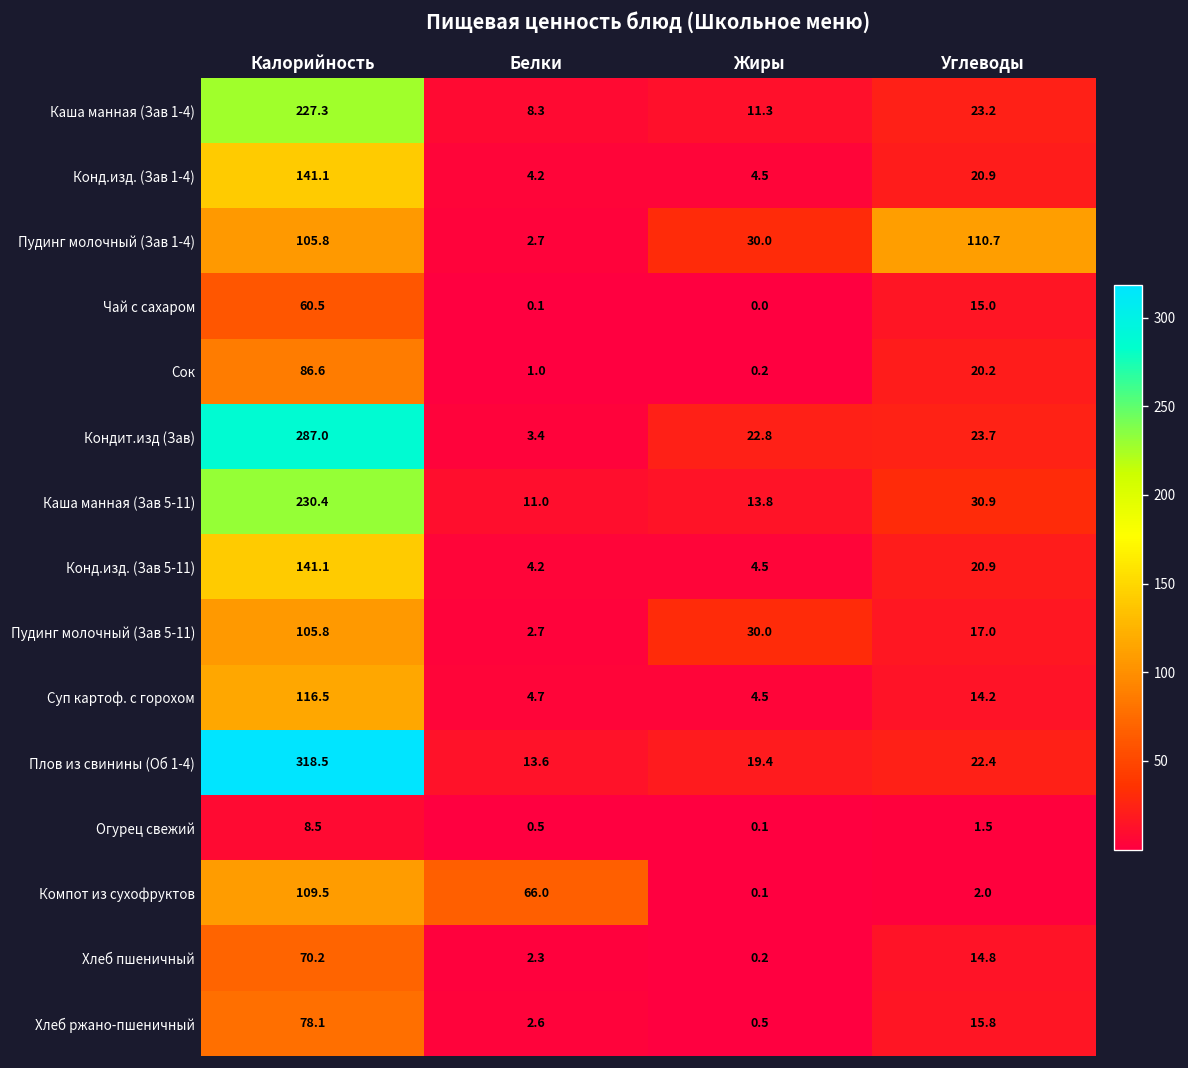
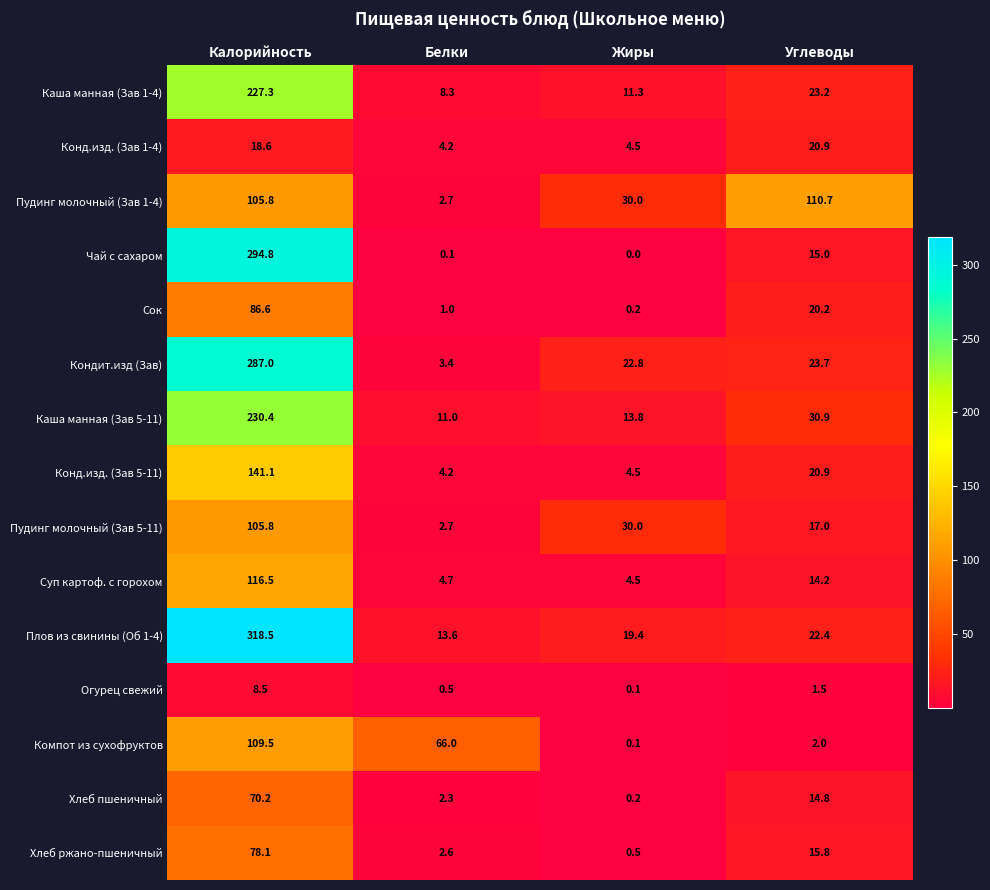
  {
    "Каша манная (Зав 1-4)": {
      "Калорийность": 227.3,
      "Белки": 8.3,
      "Жиры": 11.3,
      "Углеводы": 23.2
    },
    "Конд.изд. (Зав 1-4)": {
-     "Калорийность": 141.1,
+     "Калорийность": 18.6,
      "Белки": 4.2,
      "Жиры": 4.5,
      "Углеводы": 20.9
    },
    "Пудинг молочный (Зав 1-4)": {
      "Калорийность": 105.8,
      "Белки": 2.7,
      "Жиры": 30.0,
      "Углеводы": 110.7
    },
    "Чай с сахаром": {
-     "Калорийность": 60.5,
+     "Калорийность": 294.8,
      "Белки": 0.1,
      "Жиры": 0.0,
      "Углеводы": 15.0
    },
    "Сок": {
      "Калорийность": 86.6,
      "Белки": 1.0,
      "Жиры": 0.2,
      "Углеводы": 20.2
    },
    "Кондит.изд (Зав)": {
      "Калорийность": 287.0,
      "Белки": 3.4,
      "Жиры": 22.8,
      "Углеводы": 23.7
    },
    "Каша манная (Зав 5-11)": {
      "Калорийность": 230.4,
      "Белки": 11.0,
      "Жиры": 13.8,
      "Углеводы": 30.9
    },
    "Конд.изд. (Зав 5-11)": {
      "Калорийность": 141.1,
      "Белки": 4.2,
      "Жиры": 4.5,
      "Углеводы": 20.9
    },
    "Пудинг молочный (Зав 5-11)": {
      "Калорийность": 105.8,
      "Белки": 2.7,
      "Жиры": 30.0,
      "Углеводы": 17.0
    },
    "Суп картоф. с горохом": {
      "Калорийность": 116.5,
      "Белки": 4.7,
      "Жиры": 4.5,
      "Углеводы": 14.2
    },
    "Плов из свинины (Об 1-4)": {
      "Калорийность": 318.5,
      "Белки": 13.6,
      "Жиры": 19.4,
      "Углеводы": 22.4
    },
    "Огурец свежий": {
      "Калорийность": 8.5,
      "Белки": 0.5,
      "Жиры": 0.1,
      "Углеводы": 1.5
    },
    "Компот из сухофруктов": {
      "Калорийность": 109.5,
      "Белки": 66.0,
      "Жиры": 0.1,
      "Углеводы": 2.0
    },
    "Хлеб пшеничный": {
      "Калорийность": 70.2,
      "Белки": 2.3,
      "Жиры": 0.2,
      "Углеводы": 14.8
    },
    "Хлеб ржано-пшеничный": {
      "Калорийность": 78.1,
      "Белки": 2.6,
      "Жиры": 0.5,
      "Углеводы": 15.8
    }
  }
